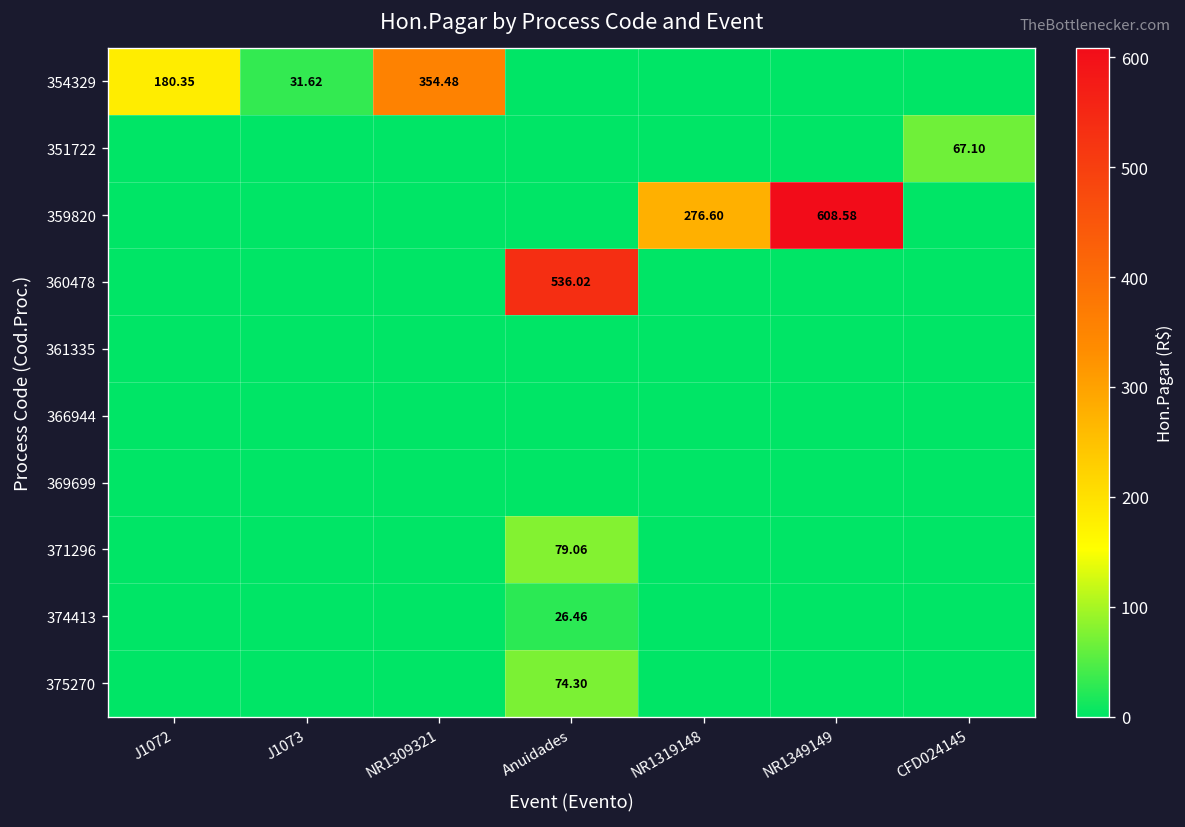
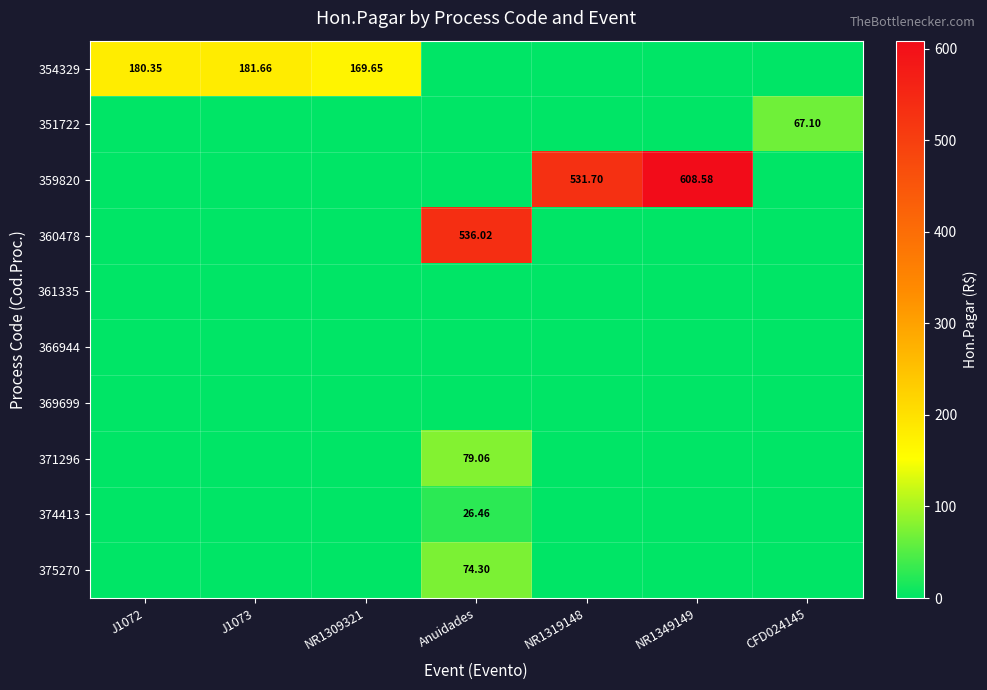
  {
    "354329": {
      "J1072": 180.35,
-     "J1073": 31.62,
-     "NR1309321": 354.48
+     "J1073": 181.66,
+     "NR1309321": 169.65
    },
    "351722": {
      "CFD024145": 67.10
    },
    "359820": {
-     "NR1319148": 276.60,
+     "NR1319148": 531.70,
      "NR1349149": 608.58
    },
    "360478": {
      "Anuidades": 536.02
    },
    "371296": {
      "Anuidades": 79.06
    },
    "374413": {
      "Anuidades": 26.46
    },
    "375270": {
      "Anuidades": 74.30
    }
  }
